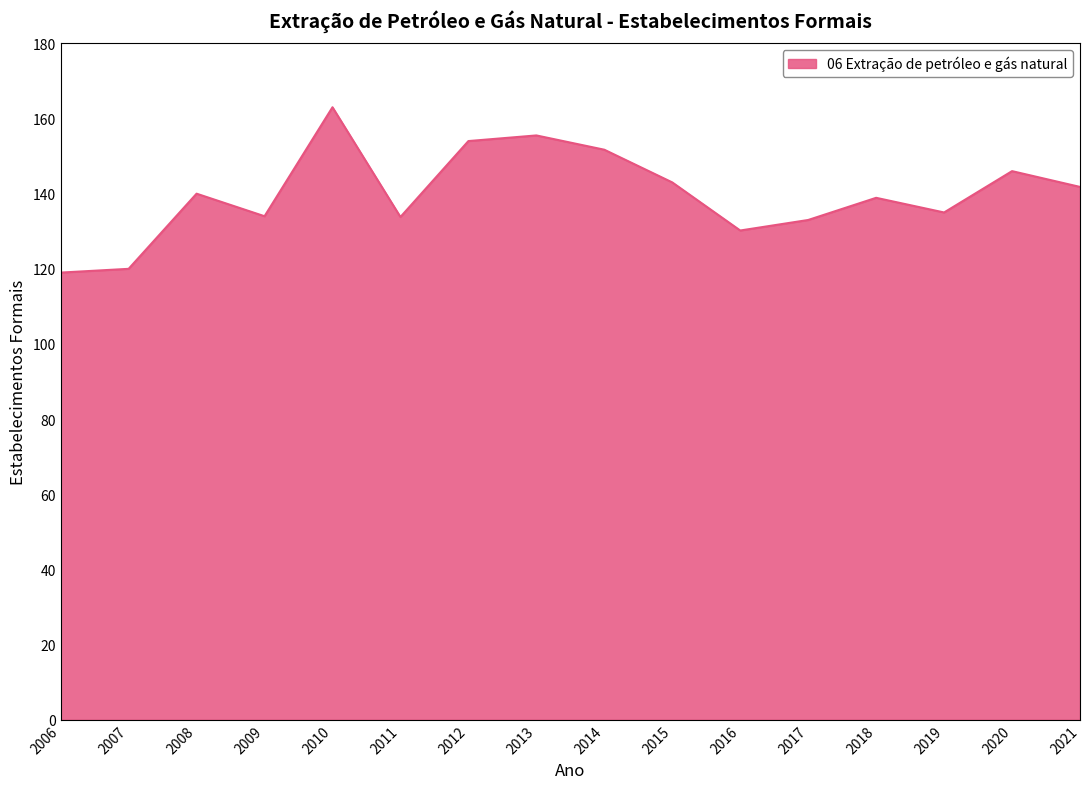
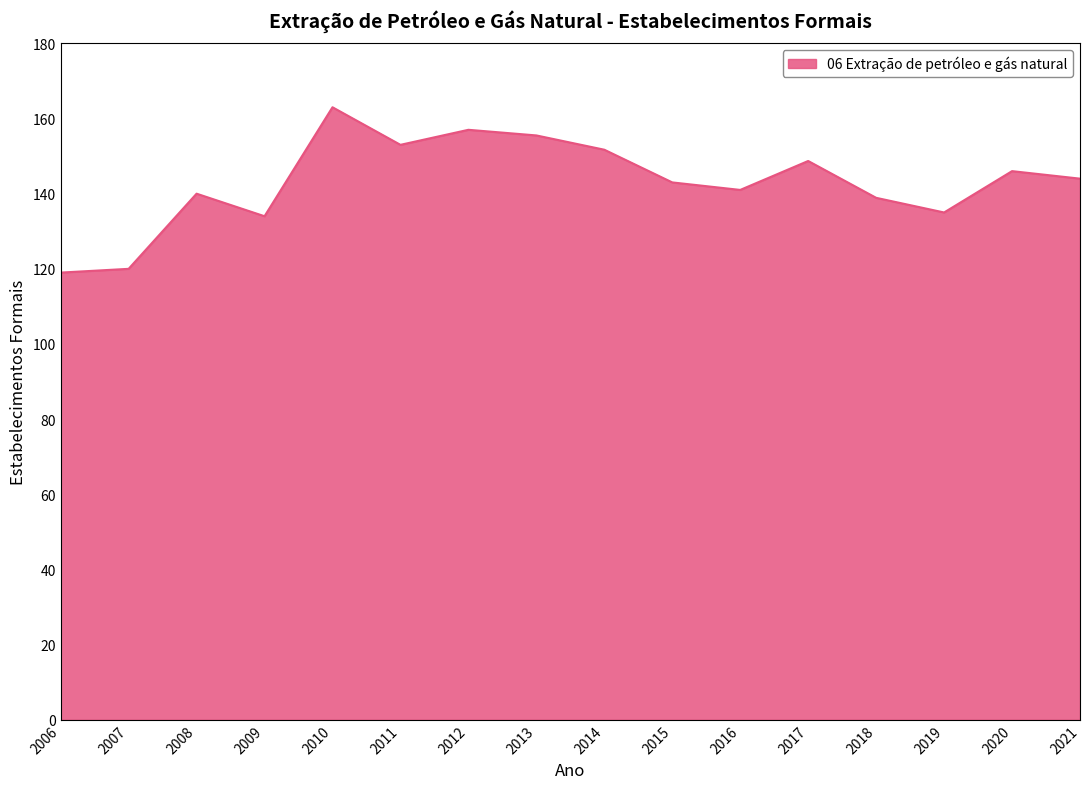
  {
    "2006": 119,
    "2007": 120,
    "2008": 140,
    "2009": 134,
    "2010": 163,
-   "2011": 134,
-   "2012": 154,
+   "2011": 153,
+   "2012": 157,
    "2013": 156,
    "2014": 152,
    "2015": 143,
-   "2016": 130,
-   "2017": 133,
+   "2016": 141,
+   "2017": 149,
    "2018": 139,
    "2019": 135,
    "2020": 146,
-   "2021": 142
+   "2021": 144
  }
